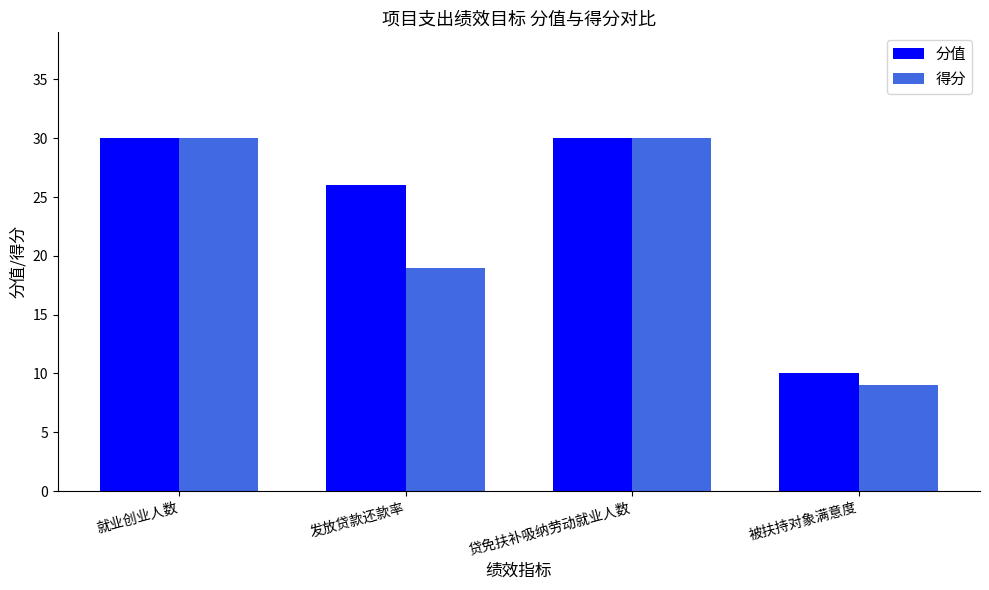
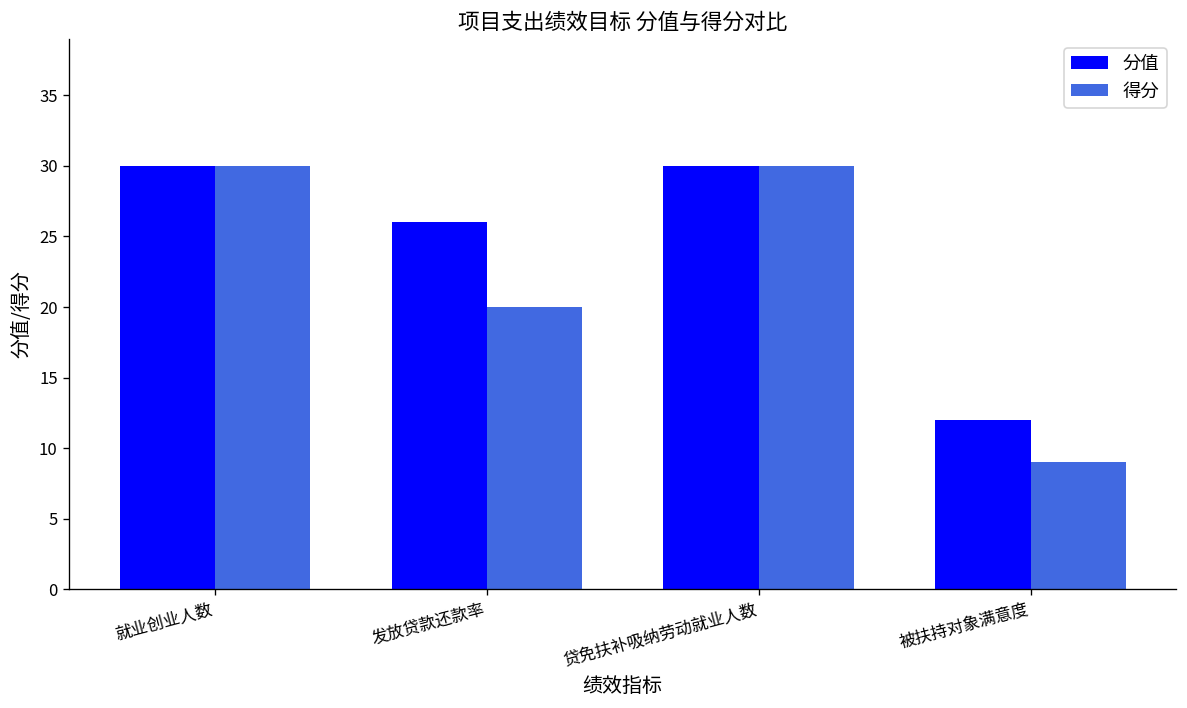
  {
    "分值": {
      "就业创业人数": 30,
      "发放贷款还款率": 26,
      "贷免扶补吸纳劳动就业人数": 30,
-     "被扶持对象满意度": 10
+     "被扶持对象满意度": 12
    },
    "得分": {
      "就业创业人数": 30,
-     "发放贷款还款率": 19,
+     "发放贷款还款率": 20,
      "贷免扶补吸纳劳动就业人数": 30,
      "被扶持对象满意度": 9
    }
  }
